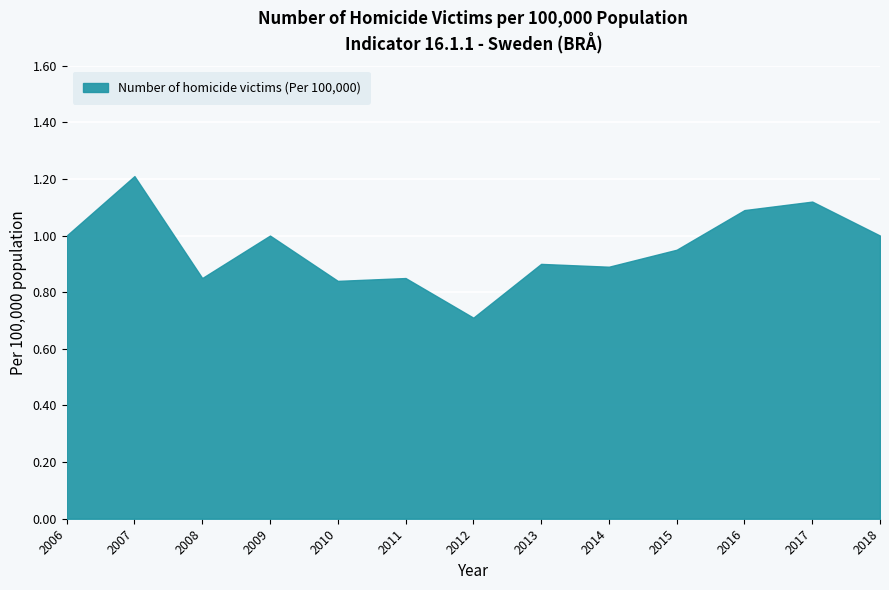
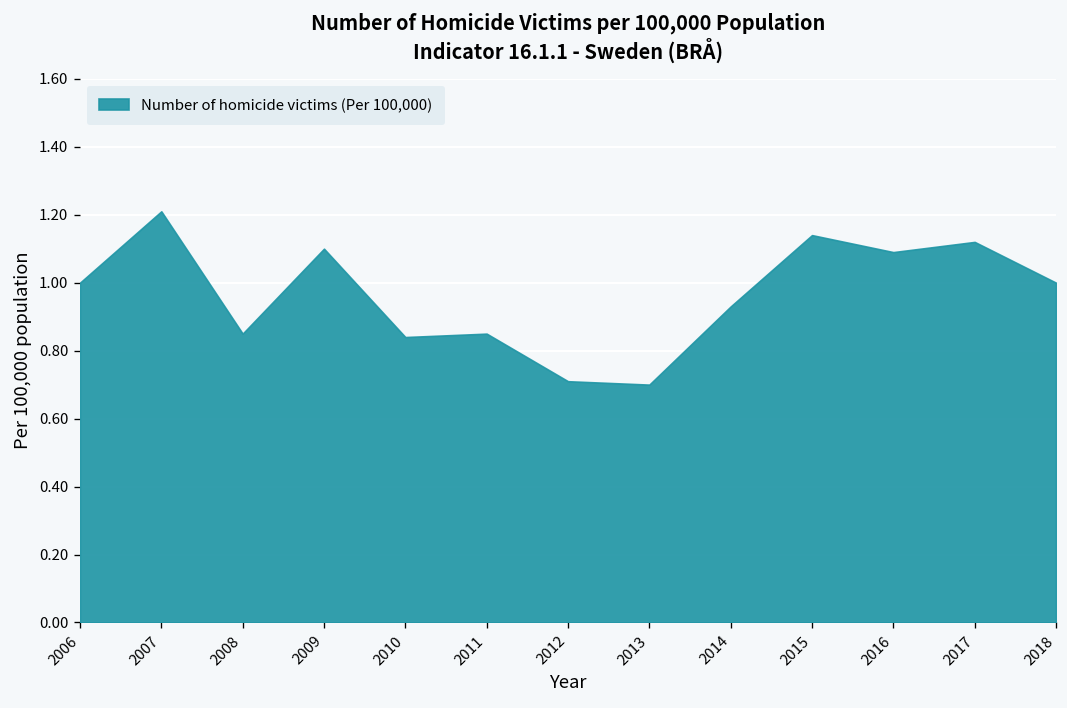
  {
    "2006": 1.00,
    "2007": 1.21,
    "2008": 0.85,
-   "2009": 1.0,
+   "2009": 1.1,
    "2010": 0.84,
    "2011": 0.85,
    "2012": 0.71,
-   "2013": 0.9,
-   "2014": 0.89,
-   "2015": 0.95,
+   "2013": 0.7,
+   "2014": 0.93,
+   "2015": 1.14,
    "2016": 1.09,
    "2017": 1.12,
    "2018": 1.00
  }
